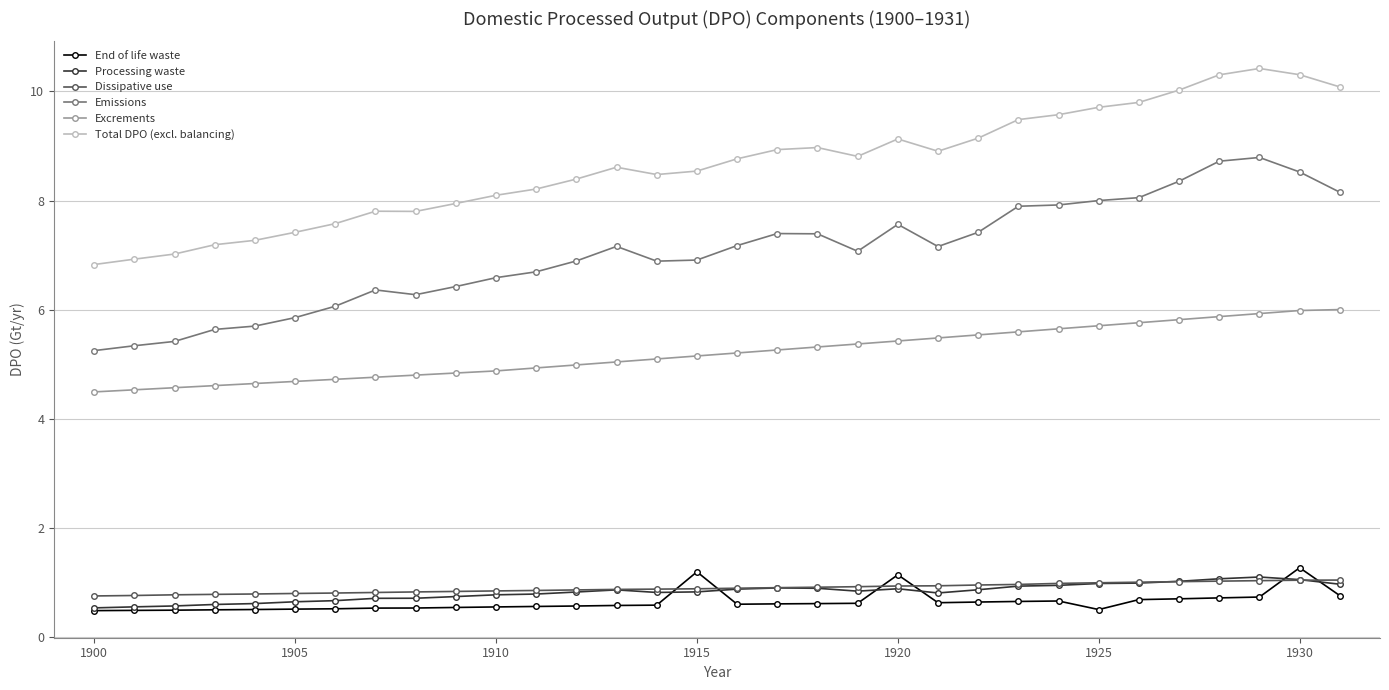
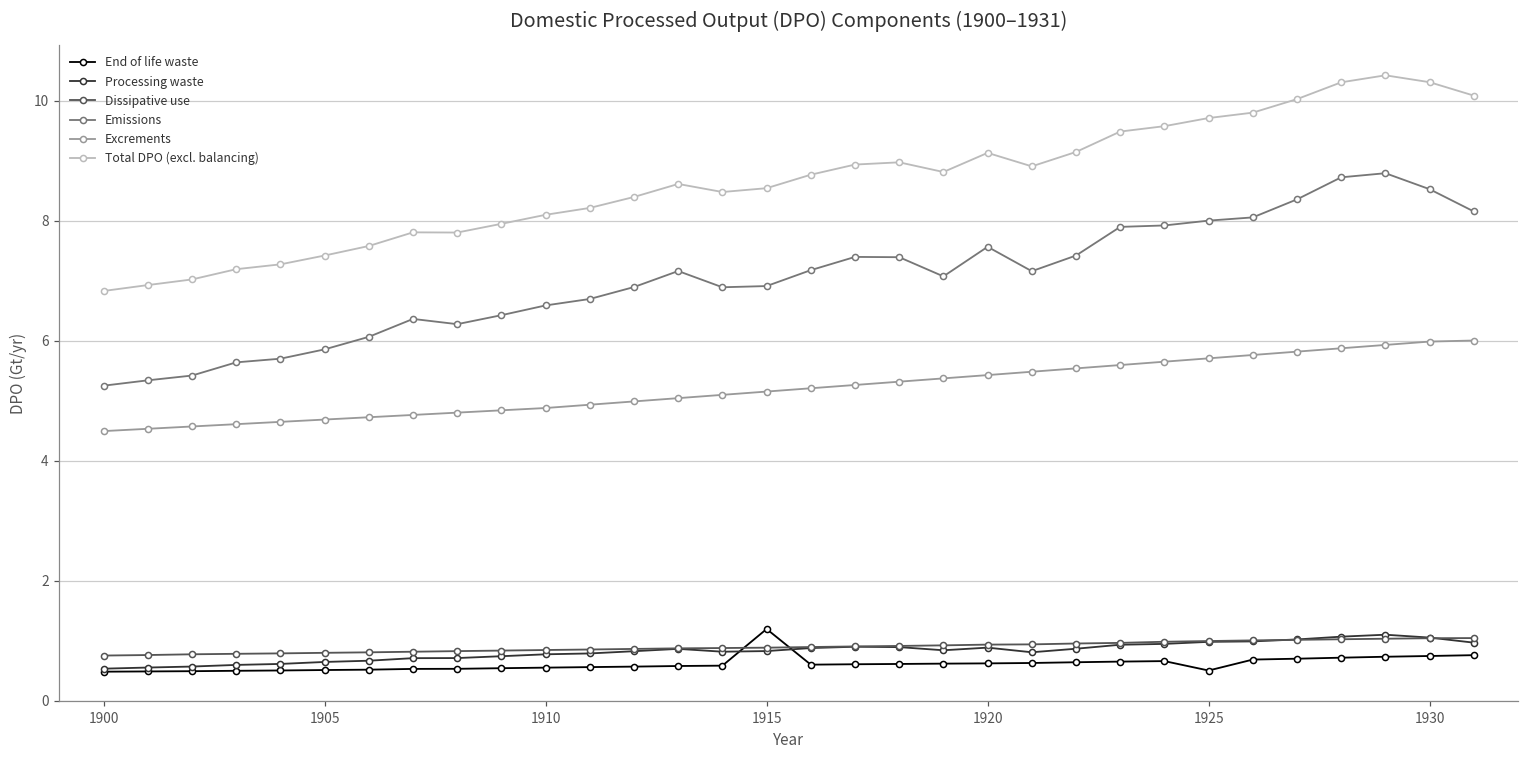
  {
    "End of life waste": {
      "1900": 0.5,
      "1905": 0.5,
      "1910": 0.6,
      "1915": 1.2,
-     "1920": 1.1,
+     "1920": 0.6,
      "1925": 0.5,
-     "1930": 1.3
+     "1930": 0.7
    }
  }
